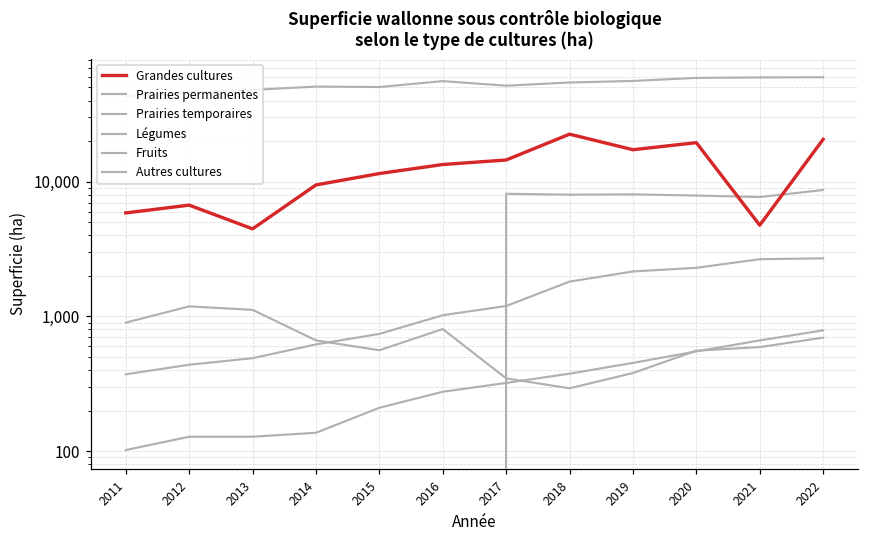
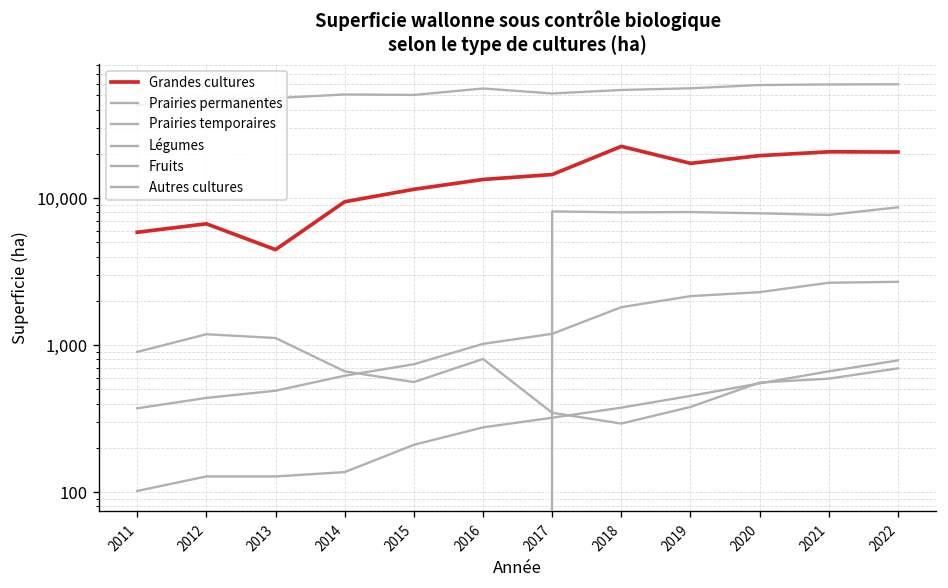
  {
    "Grandes cultures": {
      "2011": "6,000",
      "2012": "7,000",
      "2013": "4,500",
      "2014": "9,000",
      "2015": "11,000",
      "2016": "13,000",
      "2017": "14,000",
      "2018": "23,000",
      "2019": "17,000",
      "2020": "19,000",
-     "2021": "4,800",
+     "2021": "21,000",
      "2022": "21,000"
    }
  }
